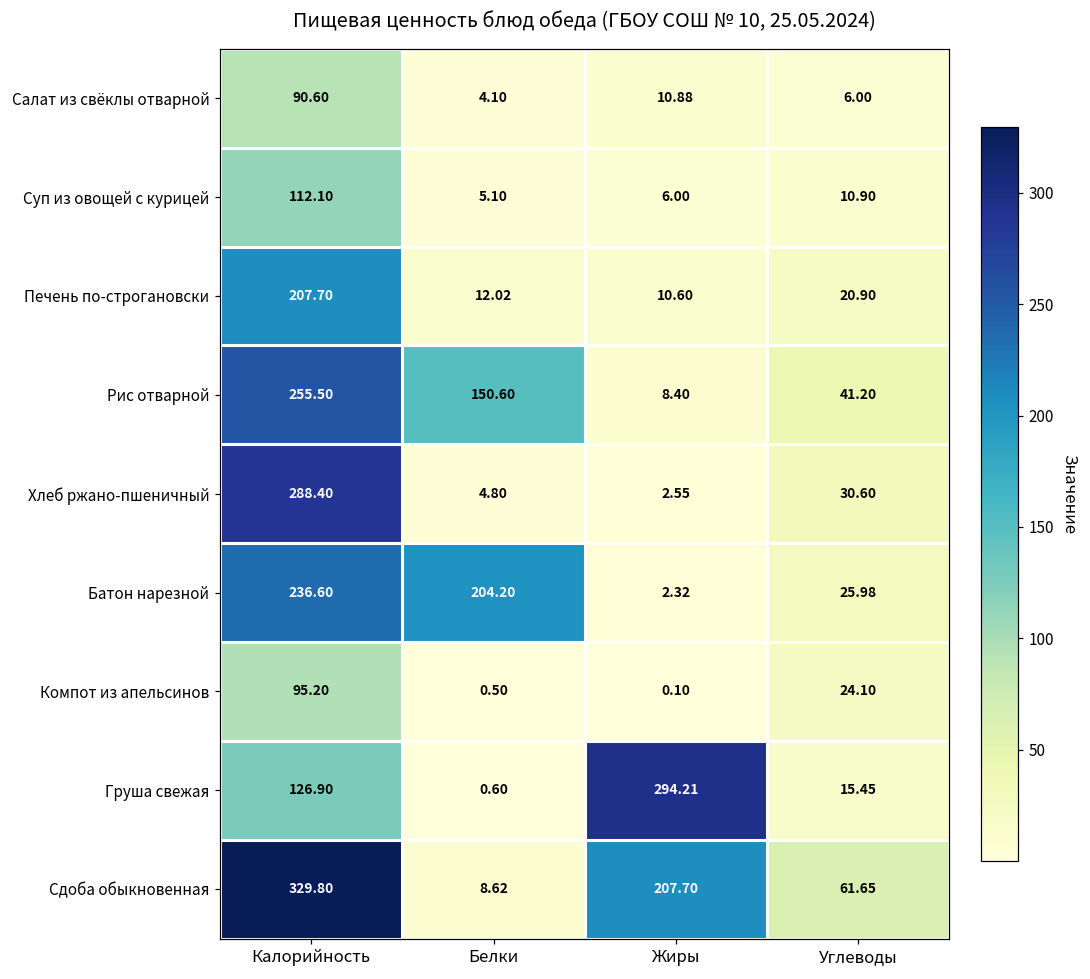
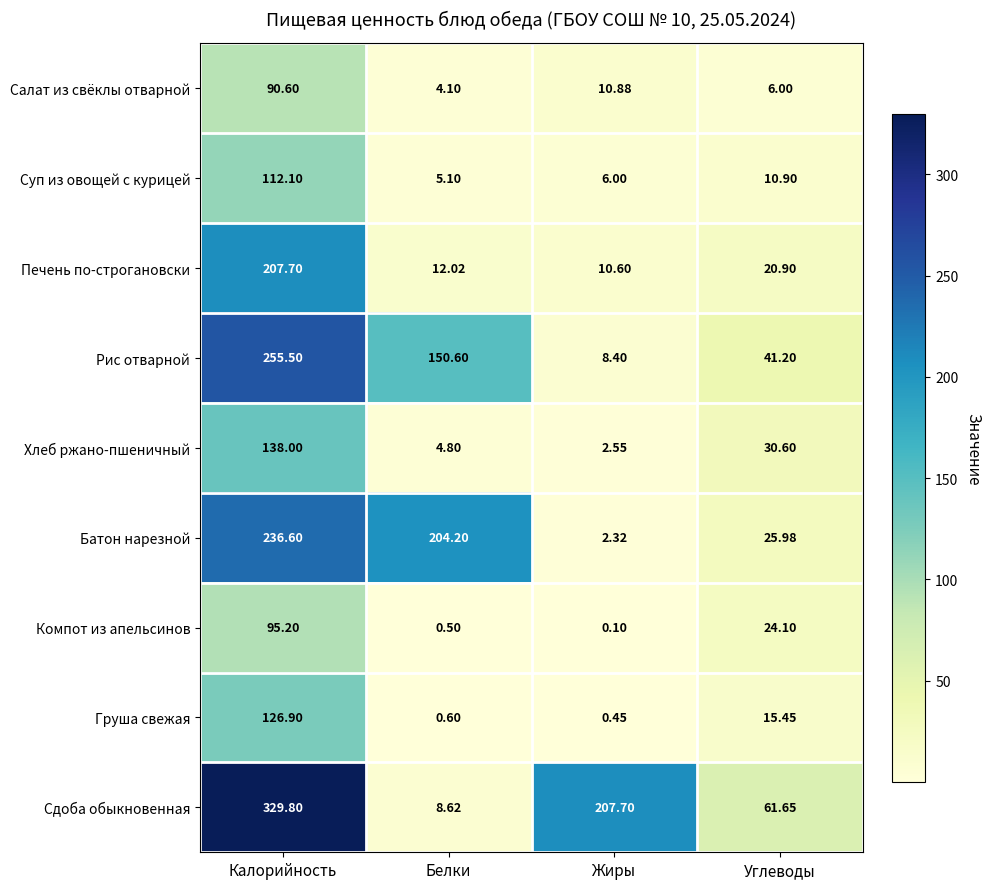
  {
    "Салат из свёклы отварной": {
      "Калорийность": 90.60,
      "Белки": 4.10,
      "Жиры": 10.88,
      "Углеводы": 6.00
    },
    "Суп из овощей с курицей": {
      "Калорийность": 112.10,
      "Белки": 5.10,
      "Жиры": 6.00,
      "Углеводы": 10.90
    },
    "Печень по-строгановски": {
      "Калорийность": 207.70,
      "Белки": 12.02,
      "Жиры": 10.60,
      "Углеводы": 20.90
    },
    "Рис отварной": {
      "Калорийность": 255.50,
      "Белки": 150.60,
      "Жиры": 8.40,
      "Углеводы": 41.20
    },
    "Хлеб ржано-пшеничный": {
-     "Калорийность": 288.40,
+     "Калорийность": 138.00,
      "Белки": 4.80,
      "Жиры": 2.55,
      "Углеводы": 30.60
    },
    "Батон нарезной": {
      "Калорийность": 236.60,
      "Белки": 204.20,
      "Жиры": 2.32,
      "Углеводы": 25.98
    },
    "Компот из апельсинов": {
      "Калорийность": 95.20,
      "Белки": 0.50,
      "Жиры": 0.10,
      "Углеводы": 24.10
    },
    "Груша свежая": {
      "Калорийность": 126.90,
      "Белки": 0.60,
-     "Жиры": 294.21,
+     "Жиры": 0.45,
      "Углеводы": 15.45
    },
    "Сдоба обыкновенная": {
      "Калорийность": 329.80,
      "Белки": 8.62,
      "Жиры": 207.70,
      "Углеводы": 61.65
    }
  }
